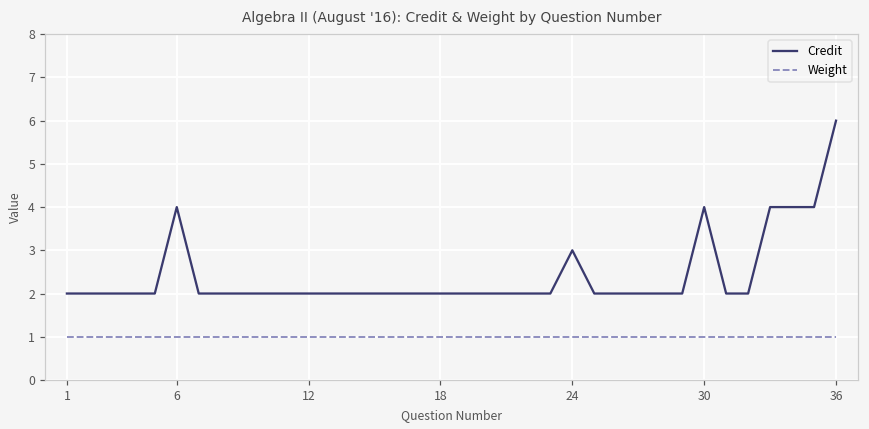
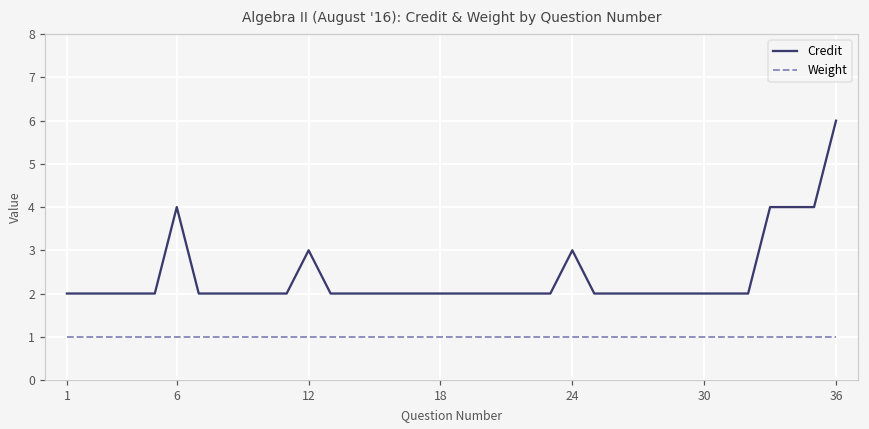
  {
    "Credit": {
      "1": 2,
      "6": 4,
-     "12": 2,
+     "12": 3,
      "18": 2,
      "24": 3,
-     "30": 4,
+     "30": 2,
      "36": 6
    },
    "Weight": {
      "1": 1,
      "6": 1,
      "12": 1,
      "18": 1,
      "24": 1,
      "30": 1,
      "36": 1
    }
  }
